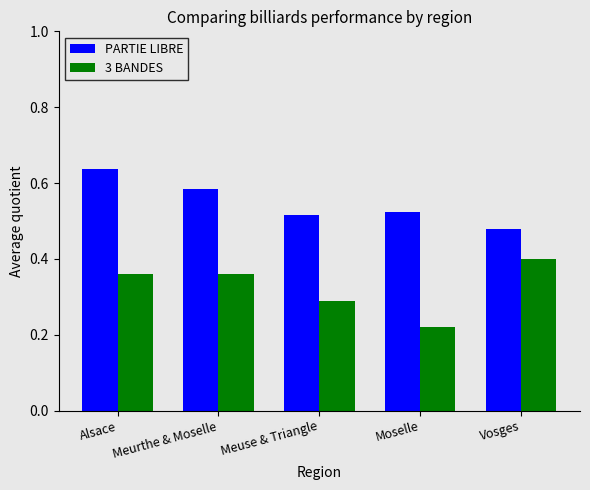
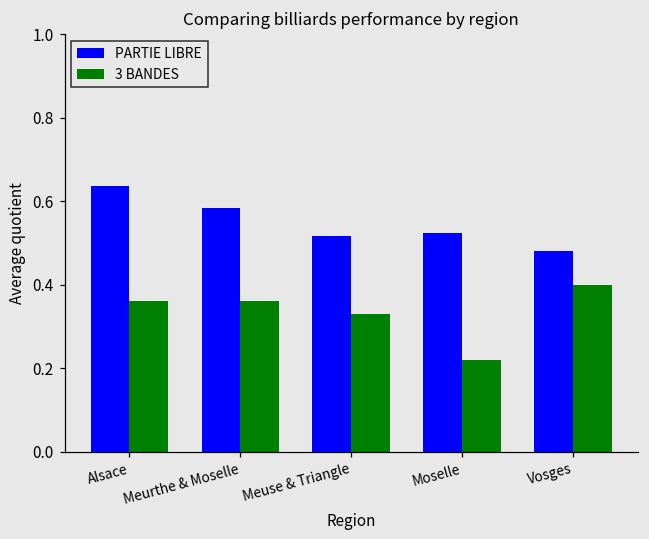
  {
    "PARTIE LIBRE": {
      "Alsace": 0.64,
      "Meurthe & Moselle": 0.58,
      "Meuse & Triangle": 0.52,
      "Moselle": 0.52,
      "Vosges": 0.48
    },
    "3 BANDES": {
      "Alsace": 0.36,
      "Meurthe & Moselle": 0.36,
-     "Meuse & Triangle": 0.29,
+     "Meuse & Triangle": 0.33,
      "Moselle": 0.22,
      "Vosges": 0.40
    }
  }
